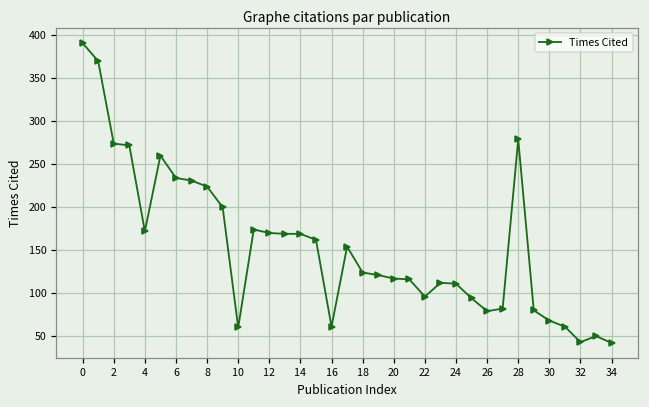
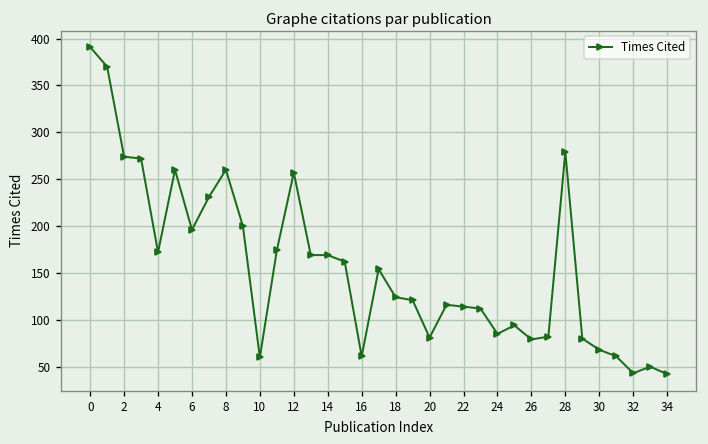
  {
    "0": 390,
    "2": 270,
    "4": 170,
-   "6": 230,
-   "8": 220,
+   "6": 200,
+   "8": 260,
    "10": 60,
-   "12": 170,
+   "12": 260,
    "14": 170,
    "16": 60,
    "18": 120,
-   "20": 120,
-   "22": 100,
-   "24": 110,
+   "20": 80,
+   "22": 110,
+   "24": 90,
    "26": 80,
    "28": 280,
    "30": 70,
    "32": 40,
    "34": 40
  }
